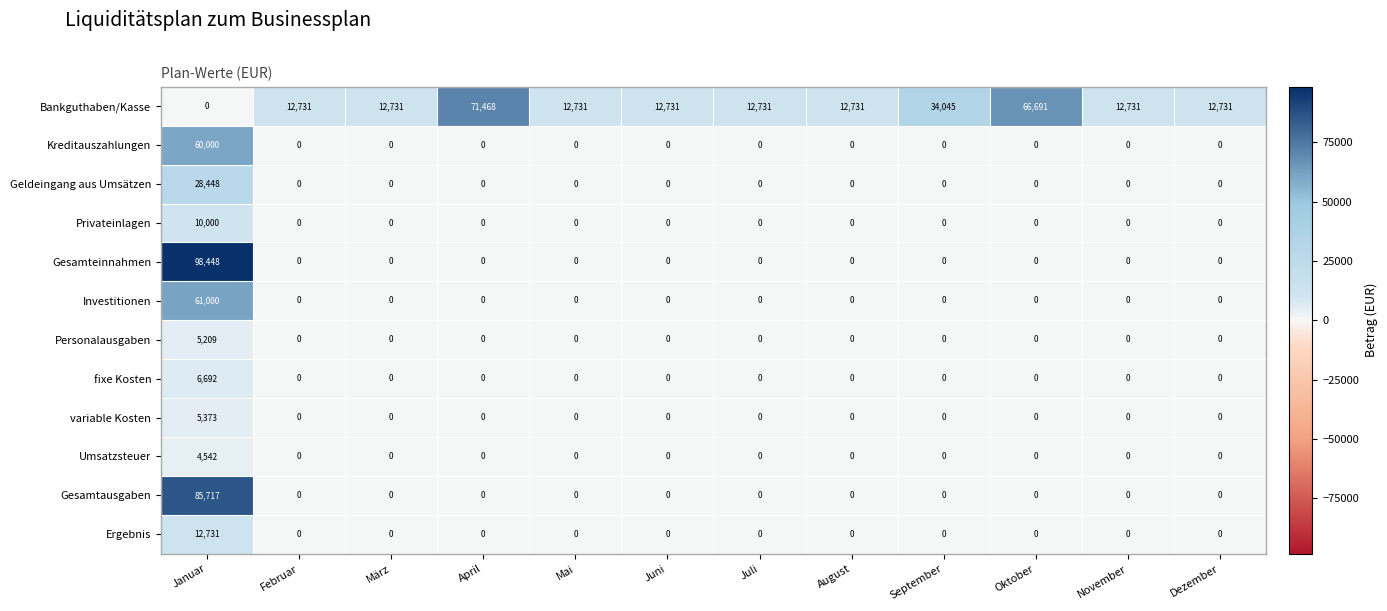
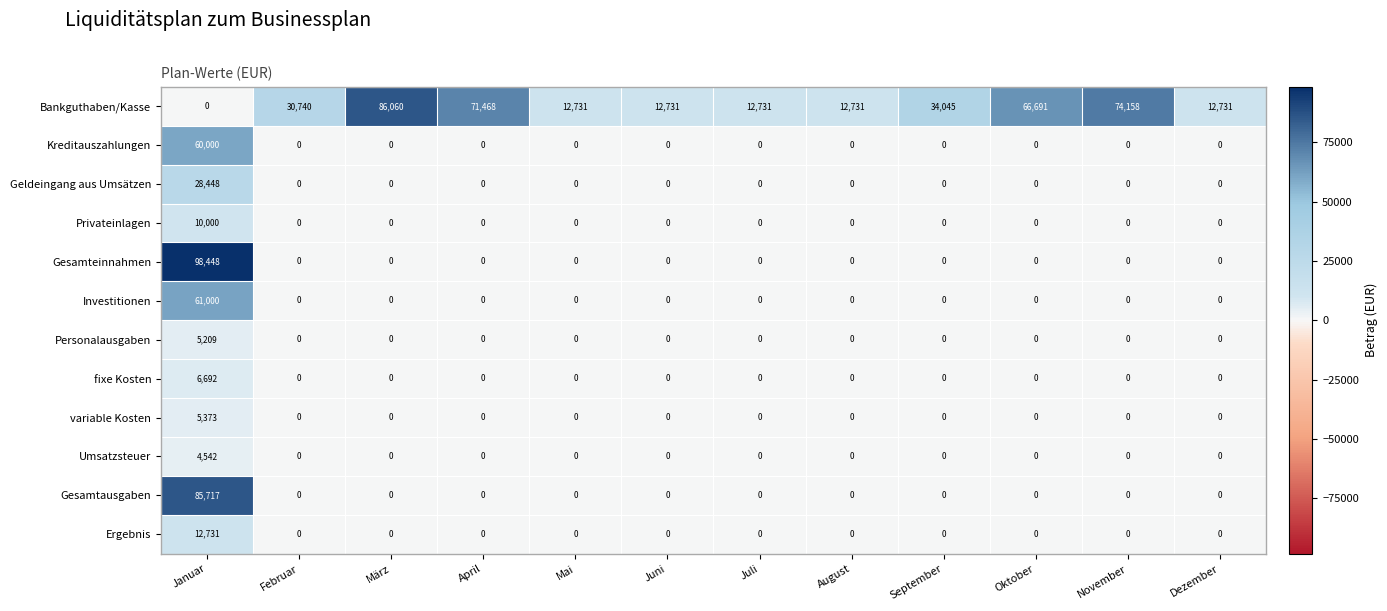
  {
    "Bankguthaben/Kasse": {
      "Januar": "0",
-     "Februar": "12,731",
-     "März": "12,731",
+     "Februar": "30,740",
+     "März": "86,060",
      "April": "71,468",
      "Mai": "12,731",
      "Juni": "12,731",
      "Juli": "12,731",
      "August": "12,731",
      "September": "34,045",
      "Oktober": "66,691",
-     "November": "12,731",
+     "November": "74,158",
      "Dezember": "12,731"
    },
    "Kreditauszahlungen": {
      "Januar": "60,000",
      "Februar": "0",
      "März": "0",
      "April": "0",
      "Mai": "0",
      "Juni": "0",
      "Juli": "0",
      "August": "0",
      "September": "0",
      "Oktober": "0",
      "November": "0",
      "Dezember": "0"
    },
    "Geldeingang aus Umsätzen": {
      "Januar": "28,448",
      "Februar": "0",
      "März": "0",
      "April": "0",
      "Mai": "0",
      "Juni": "0",
      "Juli": "0",
      "August": "0",
      "September": "0",
      "Oktober": "0",
      "November": "0",
      "Dezember": "0"
    },
    "Privateinlagen": {
      "Januar": "10,000",
      "Februar": "0",
      "März": "0",
      "April": "0",
      "Mai": "0",
      "Juni": "0",
      "Juli": "0",
      "August": "0",
      "September": "0",
      "Oktober": "0",
      "November": "0",
      "Dezember": "0"
    },
    "Gesamteinnahmen": {
      "Januar": "98,448",
      "Februar": "0",
      "März": "0",
      "April": "0",
      "Mai": "0",
      "Juni": "0",
      "Juli": "0",
      "August": "0",
      "September": "0",
      "Oktober": "0",
      "November": "0",
      "Dezember": "0"
    },
    "Investitionen": {
      "Januar": "61,000",
      "Februar": "0",
      "März": "0",
      "April": "0",
      "Mai": "0",
      "Juni": "0",
      "Juli": "0",
      "August": "0",
      "September": "0",
      "Oktober": "0",
      "November": "0",
      "Dezember": "0"
    },
    "Personalausgaben": {
      "Januar": "5,209",
      "Februar": "0",
      "März": "0",
      "April": "0",
      "Mai": "0",
      "Juni": "0",
      "Juli": "0",
      "August": "0",
      "September": "0",
      "Oktober": "0",
      "November": "0",
      "Dezember": "0"
    },
    "fixe Kosten": {
      "Januar": "6,692",
      "Februar": "0",
      "März": "0",
      "April": "0",
      "Mai": "0",
      "Juni": "0",
      "Juli": "0",
      "August": "0",
      "September": "0",
      "Oktober": "0",
      "November": "0",
      "Dezember": "0"
    },
    "variable Kosten": {
      "Januar": "5,373",
      "Februar": "0",
      "März": "0",
      "April": "0",
      "Mai": "0",
      "Juni": "0",
      "Juli": "0",
      "August": "0",
      "September": "0",
      "Oktober": "0",
      "November": "0",
      "Dezember": "0"
    },
    "Umsatzsteuer": {
      "Januar": "4,542",
      "Februar": "0",
      "März": "0",
      "April": "0",
      "Mai": "0",
      "Juni": "0",
      "Juli": "0",
      "August": "0",
      "September": "0",
      "Oktober": "0",
      "November": "0",
      "Dezember": "0"
    },
    "Gesamtausgaben": {
      "Januar": "85,717",
      "Februar": "0",
      "März": "0",
      "April": "0",
      "Mai": "0",
      "Juni": "0",
      "Juli": "0",
      "August": "0",
      "September": "0",
      "Oktober": "0",
      "November": "0",
      "Dezember": "0"
    },
    "Ergebnis": {
      "Januar": "12,731",
      "Februar": "0",
      "März": "0",
      "April": "0",
      "Mai": "0",
      "Juni": "0",
      "Juli": "0",
      "August": "0",
      "September": "0",
      "Oktober": "0",
      "November": "0",
      "Dezember": "0"
    }
  }
